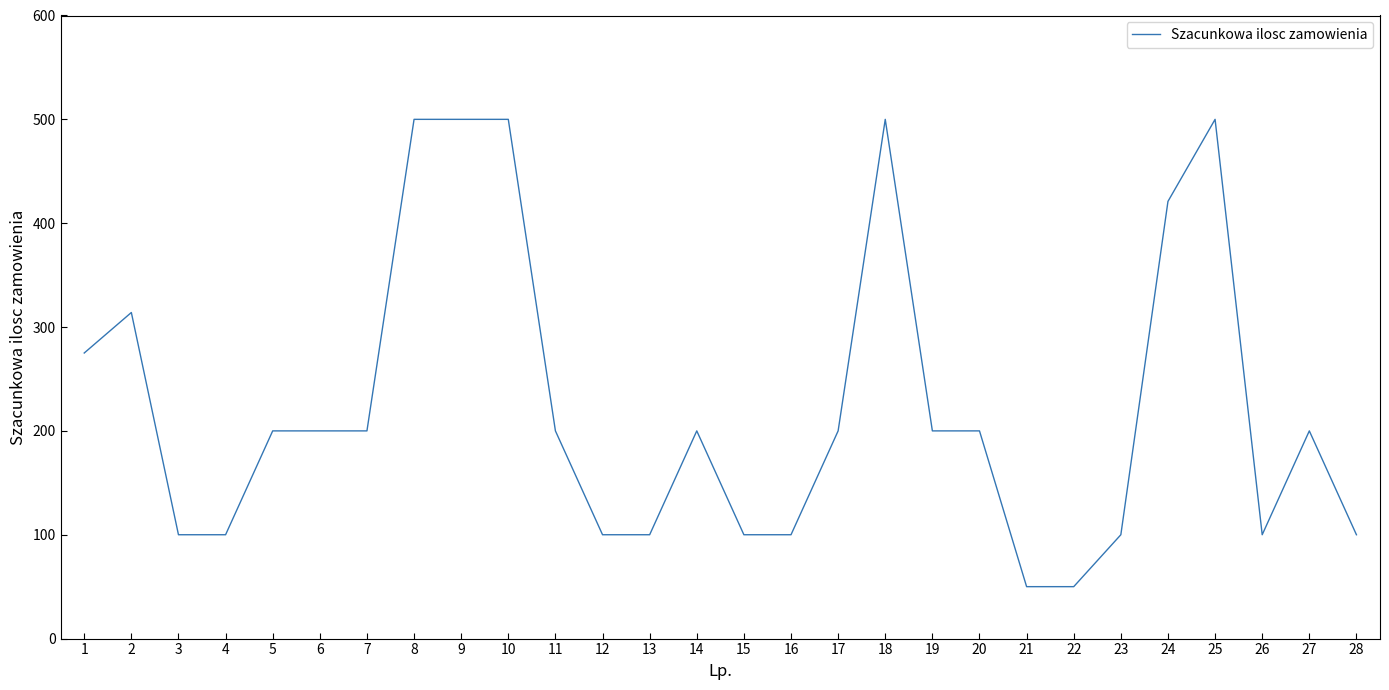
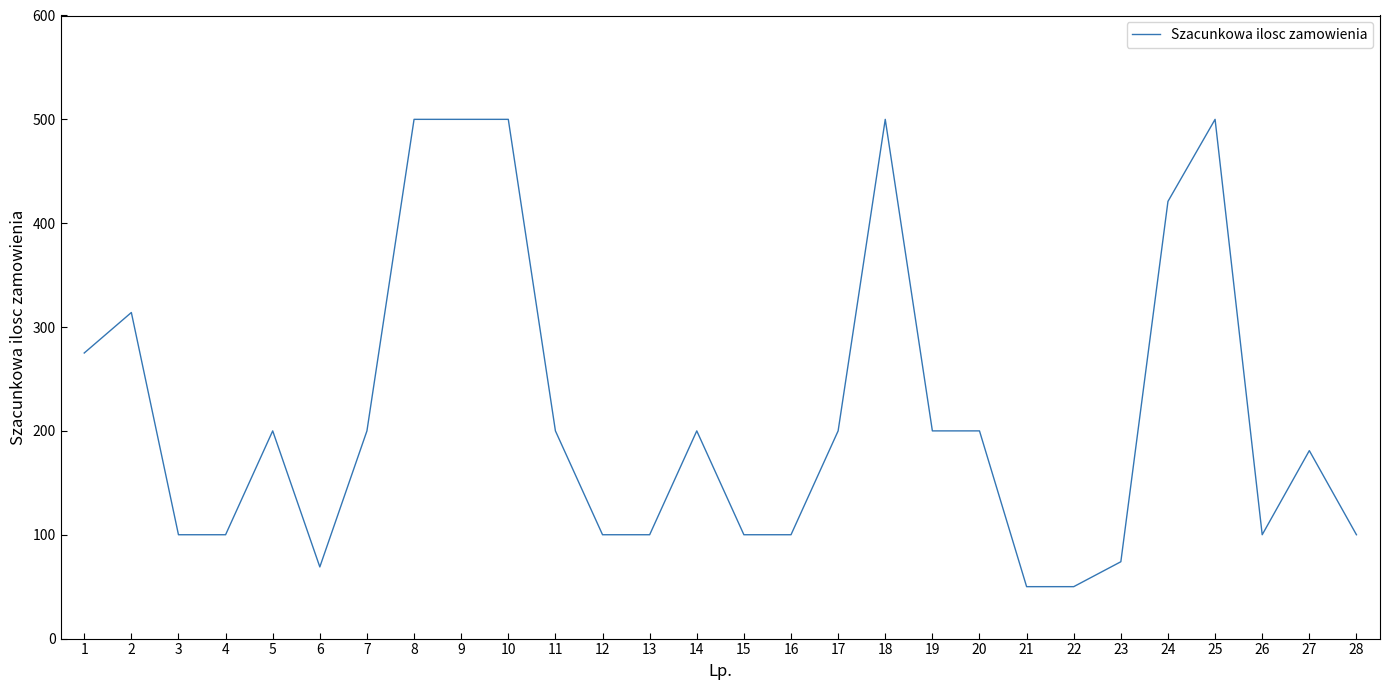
  {
    "1": 275,
    "2": 314,
    "3": 100,
    "4": 100,
    "5": 200,
-   "6": 200,
+   "6": 69,
    "7": 200,
    "8": 500,
    "9": 500,
    "10": 500,
    "11": 200,
    "12": 100,
    "13": 100,
    "14": 200,
    "15": 100,
    "16": 100,
    "17": 200,
    "18": 500,
    "19": 200,
    "20": 200,
    "21": 50,
    "22": 50,
-   "23": 100,
+   "23": 74,
    "24": 421,
    "25": 500,
    "26": 100,
-   "27": 200,
+   "27": 181,
    "28": 100
  }
